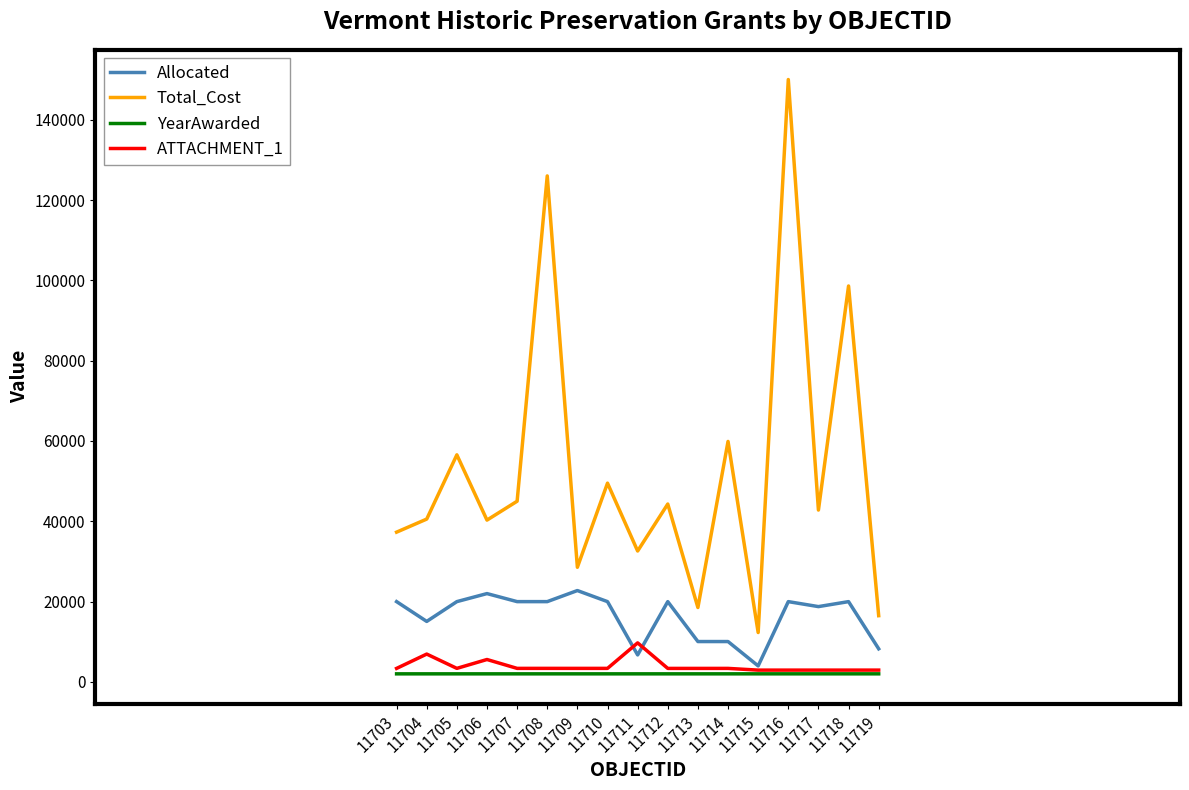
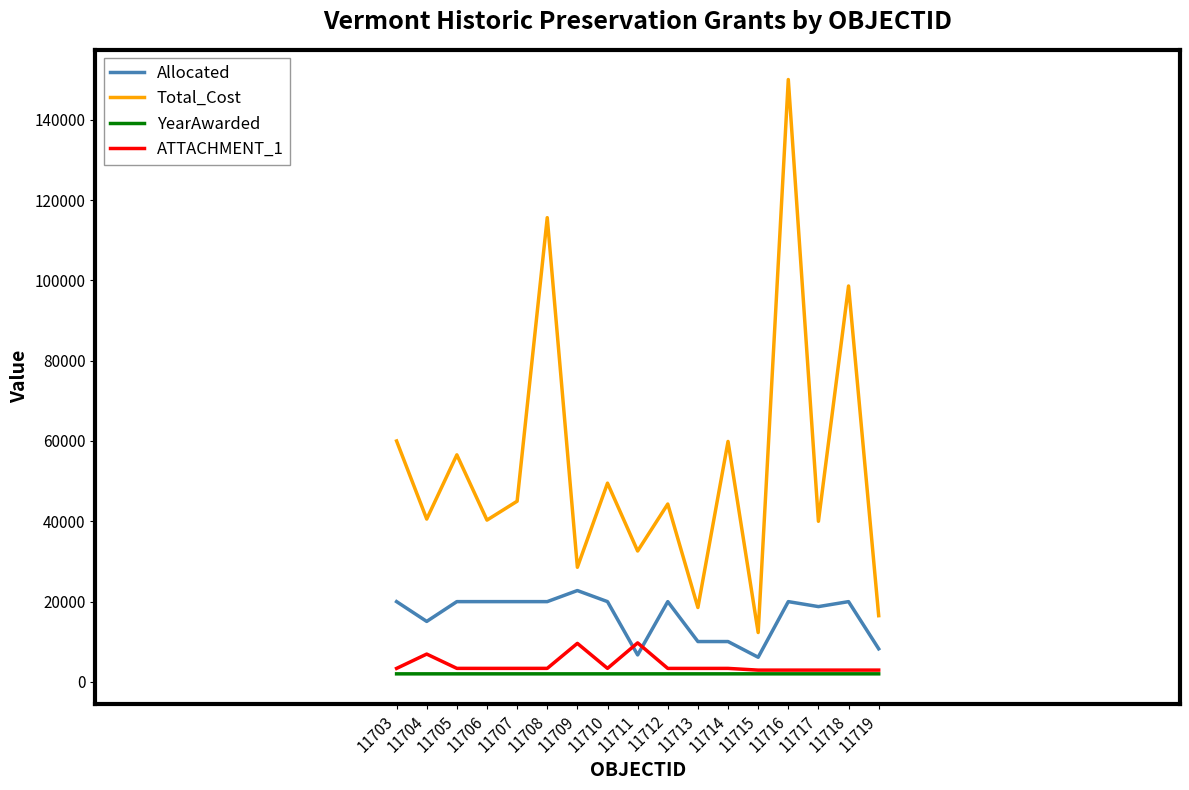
  {
    "Allocated": {
      "11703": 20000,
      "11704": 15000,
      "11705": 20000,
-     "11706": 22000,
+     "11706": 20000,
      "11707": 20000,
      "11708": 20000,
      "11709": 23000,
      "11710": 20000,
      "11711": 7000,
      "11712": 20000,
      "11713": 10000,
      "11714": 10000,
-     "11715": 4000,
+     "11715": 6000,
      "11716": 20000,
      "11717": 19000,
      "11718": 20000,
      "11719": 8000
    },
    "Total_Cost": {
-     "11703": 37000,
+     "11703": 60000,
      "11704": 41000,
      "11705": 57000,
      "11706": 40000,
      "11707": 45000,
-     "11708": 126000,
+     "11708": 116000,
      "11709": 29000,
      "11710": 50000,
      "11711": 33000,
      "11712": 44000,
      "11713": 19000,
      "11714": 60000,
      "11715": 12000,
      "11716": 150000,
-     "11717": 43000,
+     "11717": 40000,
      "11718": 99000,
      "11719": 17000
    },
    "YearAwarded": {
      "11703": 2000,
      "11704": 2000,
      "11705": 2000,
      "11706": 2000,
      "11707": 2000,
      "11708": 2000,
      "11709": 2000,
      "11710": 2000,
      "11711": 2000,
      "11712": 2000,
      "11713": 2000,
      "11714": 2000,
      "11715": 2000,
      "11716": 2000,
      "11717": 2000,
      "11718": 2000,
      "11719": 2000
    },
    "ATTACHMENT_1": {
      "11703": 3000,
      "11704": 7000,
      "11705": 3000,
-     "11706": 6000,
+     "11706": 3000,
      "11707": 3000,
      "11708": 3000,
-     "11709": 3000,
+     "11709": 10000,
      "11710": 3000,
      "11711": 10000,
      "11712": 3000,
      "11713": 3000,
      "11714": 3000,
      "11715": 3000,
      "11716": 3000,
      "11717": 3000,
      "11718": 3000,
      "11719": 3000
    }
  }
